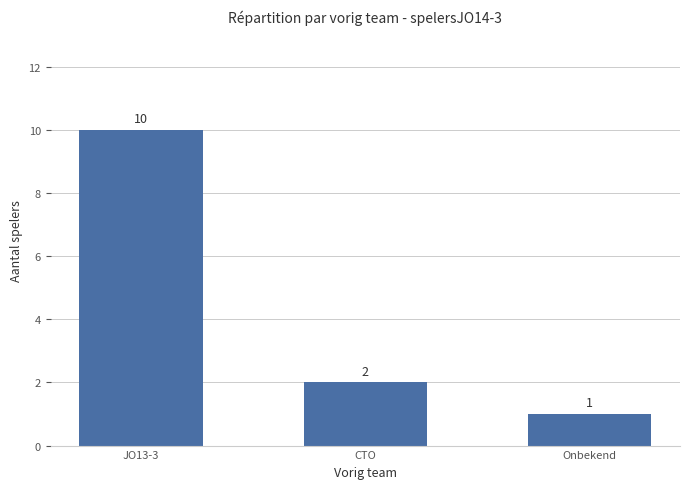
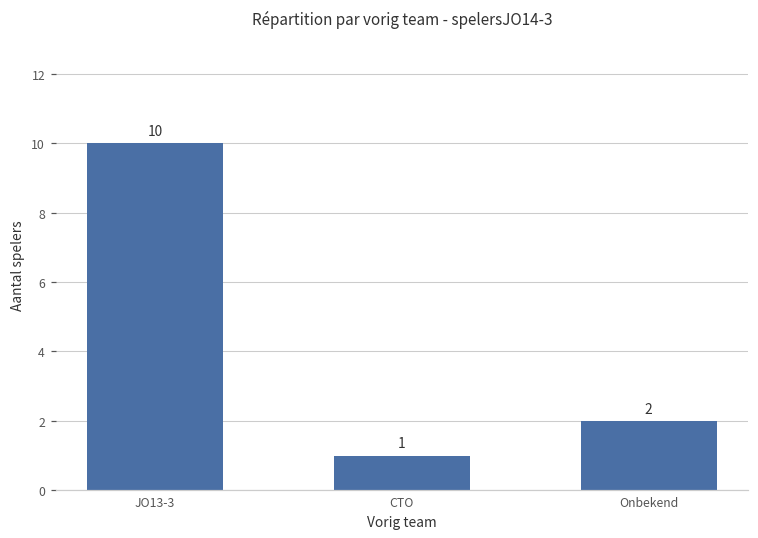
  {
    "JO13-3": 10,
-   "CTO": 2,
-   "Onbekend": 1
+   "CTO": 1,
+   "Onbekend": 2
  }
